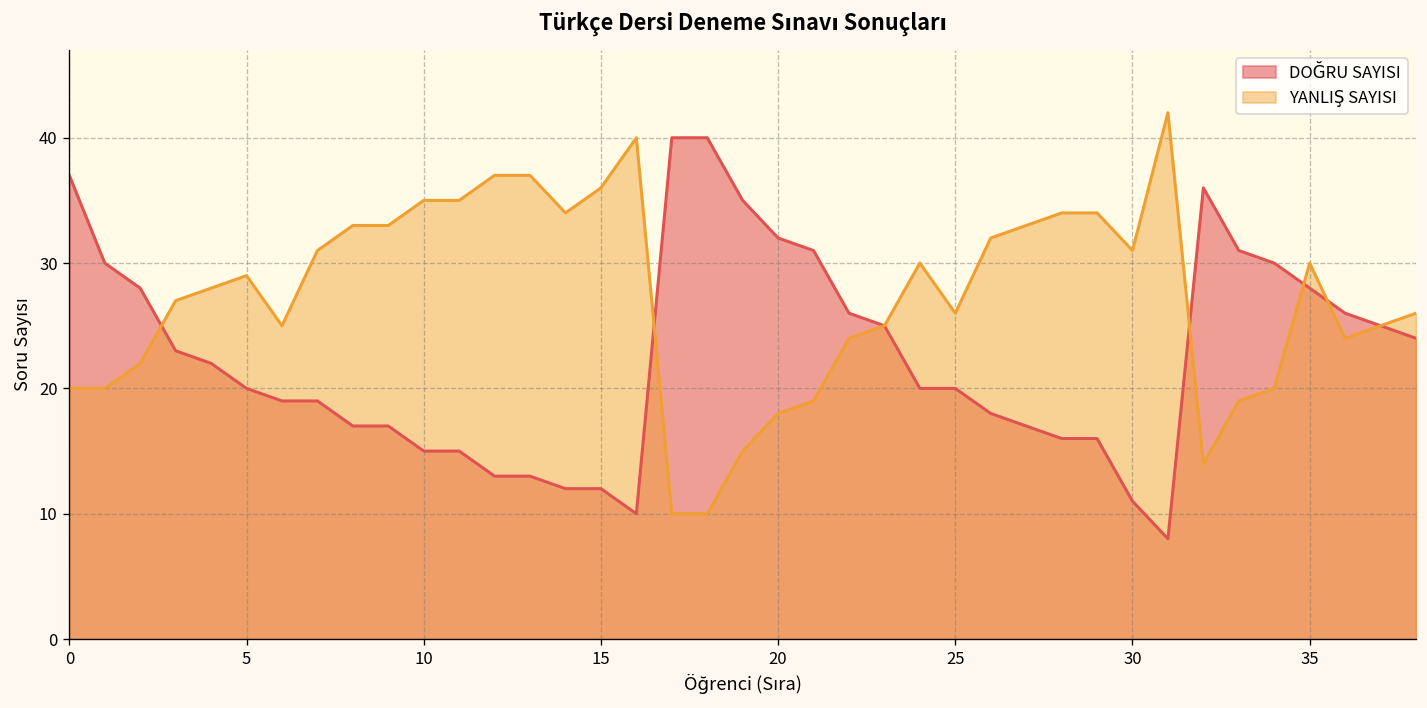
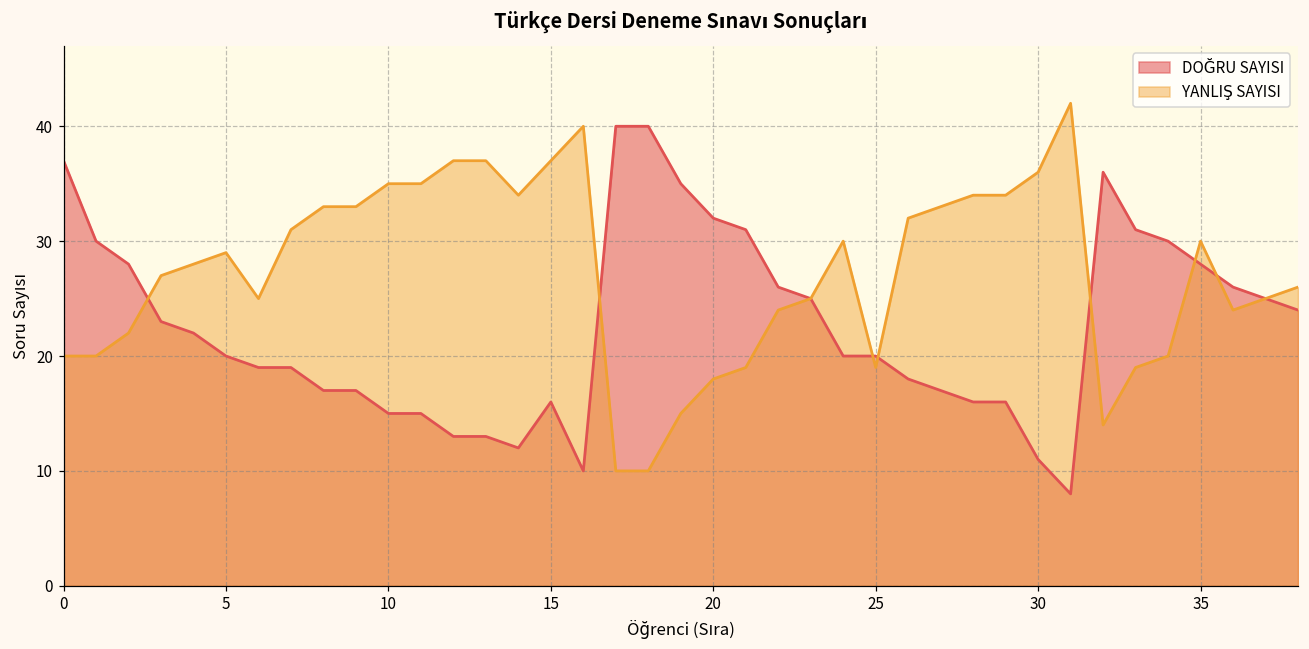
  {
    "DOĞRU SAYISI": {
      "0": 37,
      "5": 20,
      "10": 15,
-     "15": 12,
+     "15": 16,
      "20": 32,
      "25": 20,
      "30": 11,
      "35": 28
    },
    "YANLIŞ SAYISI": {
      "0": 20,
      "5": 29,
      "10": 35,
-     "15": 36,
+     "15": 37,
      "20": 18,
-     "25": 26,
-     "30": 31,
+     "25": 19,
+     "30": 36,
      "35": 30
    }
  }
